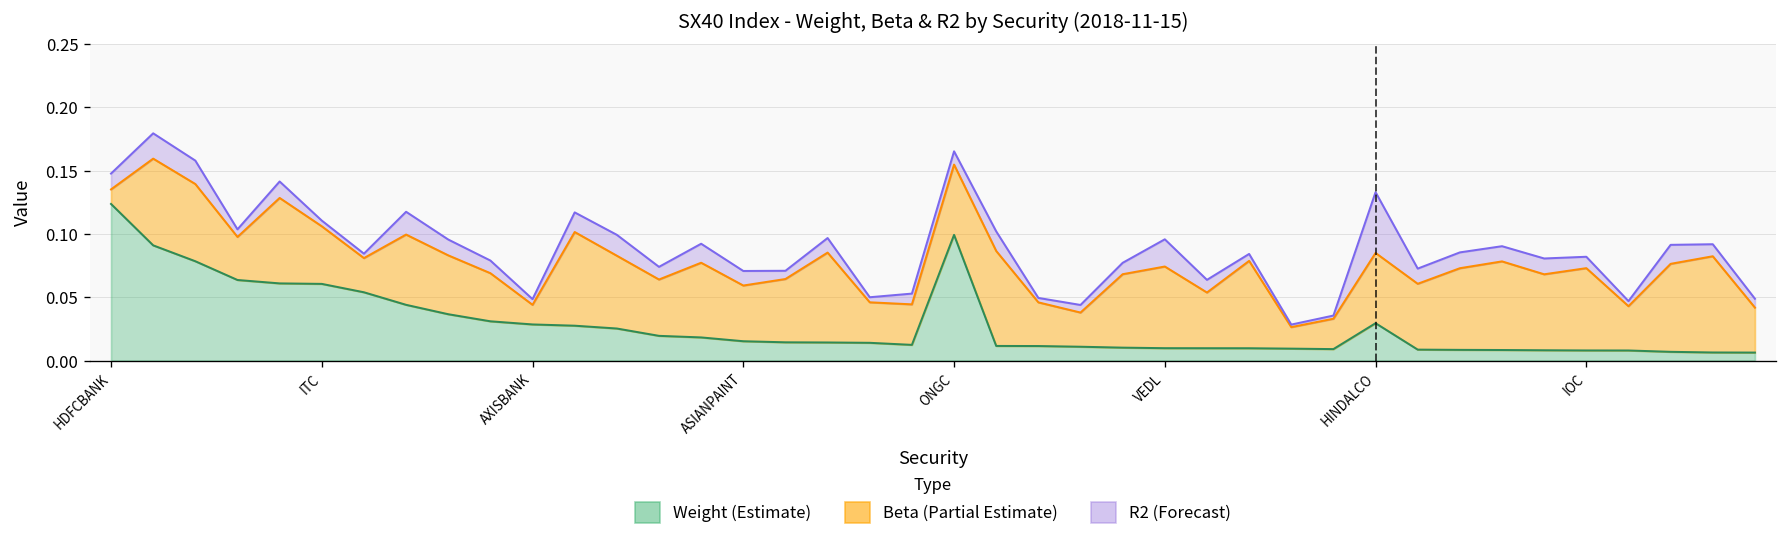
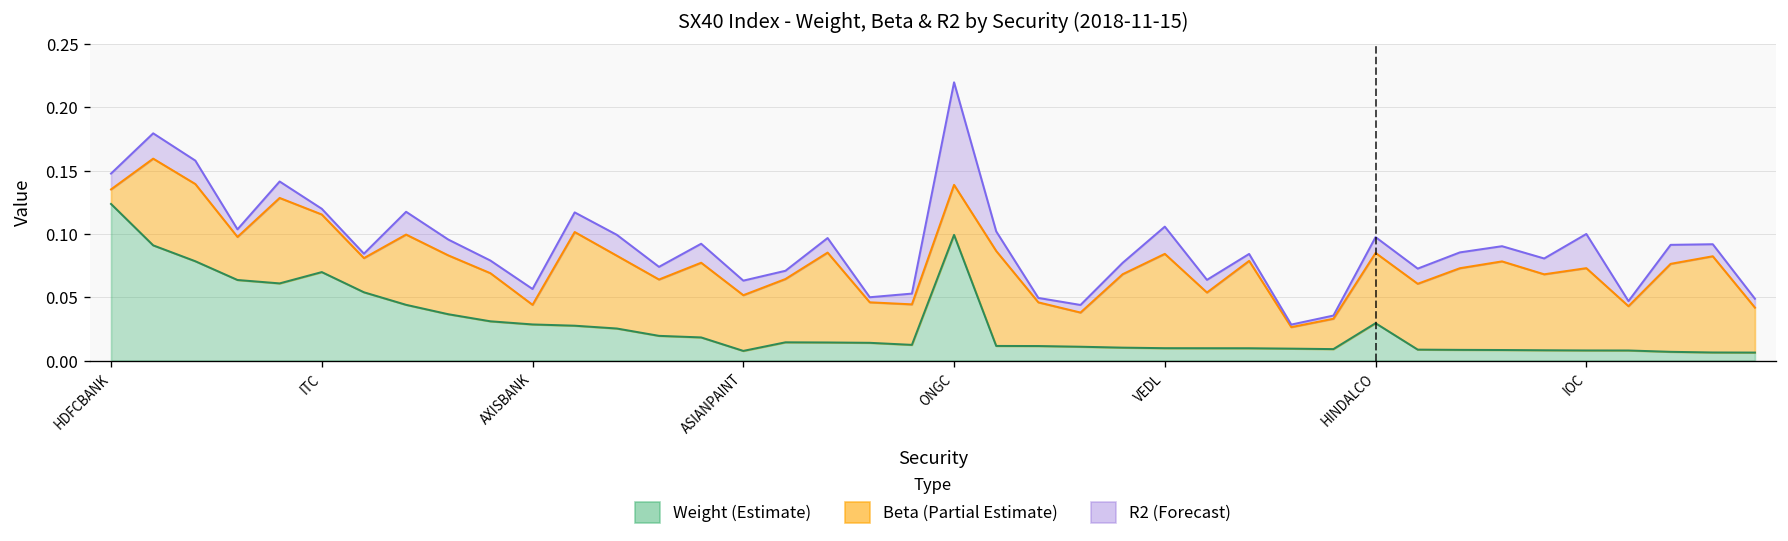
  {
    "Weight (Estimate)": {
      "HDFCBANK": 0.124,
-     "ITC": 0.061,
+     "ITC": 0.070,
      "AXISBANK": 0.029,
-     "ASIANPAINT": 0.015,
+     "ASIANPAINT": 0.008,
      "ONGC": 0.099,
      "VEDL": 0.010,
      "HINDALCO": 0.030,
      "IOC": 0.008
    },
    "Beta (Partial Estimate)": {
      "HDFCBANK": 0.012,
      "ITC": 0.046,
      "AXISBANK": 0.016,
      "ASIANPAINT": 0.044,
-     "ONGC": 0.056,
-     "VEDL": 0.065,
+     "ONGC": 0.040,
+     "VEDL": 0.074,
      "HINDALCO": 0.056,
      "IOC": 0.065
    },
    "R2 (Forecast)": {
      "HDFCBANK": 0.013,
      "ITC": 0.005,
-     "AXISBANK": 0.004,
+     "AXISBANK": 0.013,
      "ASIANPAINT": 0.011,
-     "ONGC": 0.011,
+     "ONGC": 0.081,
      "VEDL": 0.022,
-     "HINDALCO": 0.048,
-     "IOC": 0.009
+     "HINDALCO": 0.012,
+     "IOC": 0.027
    }
  }
